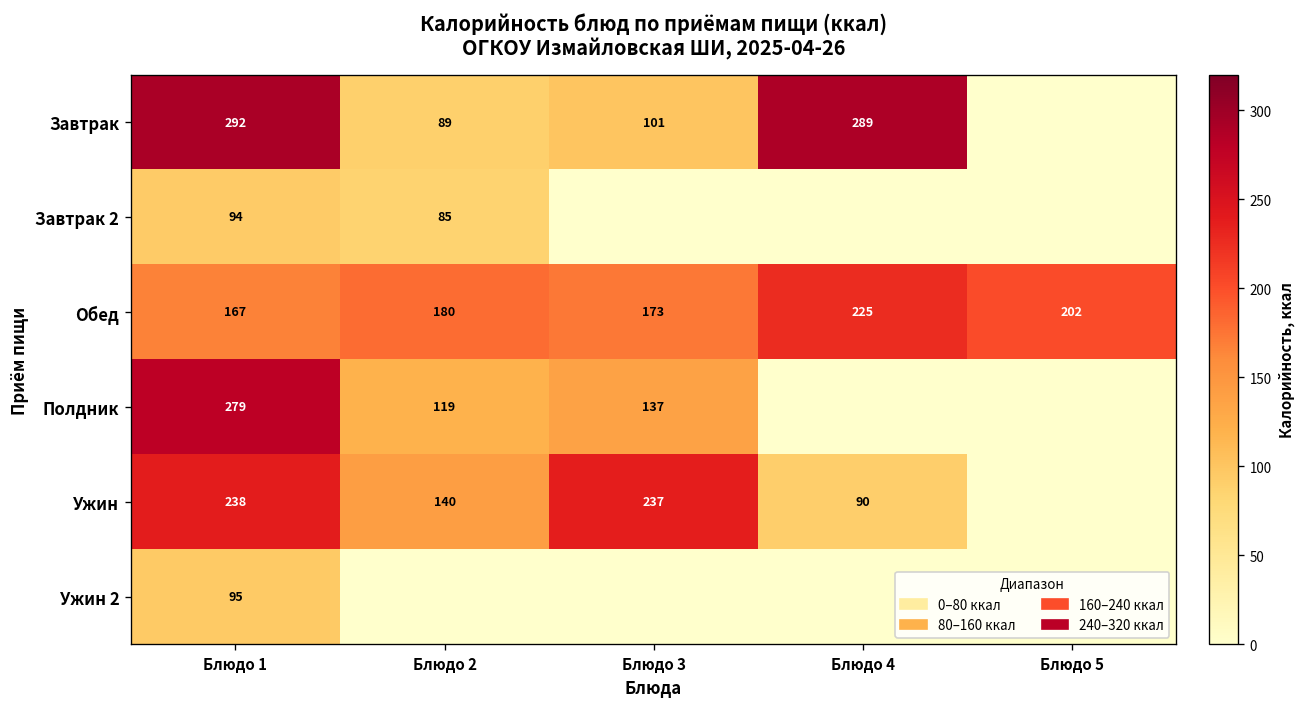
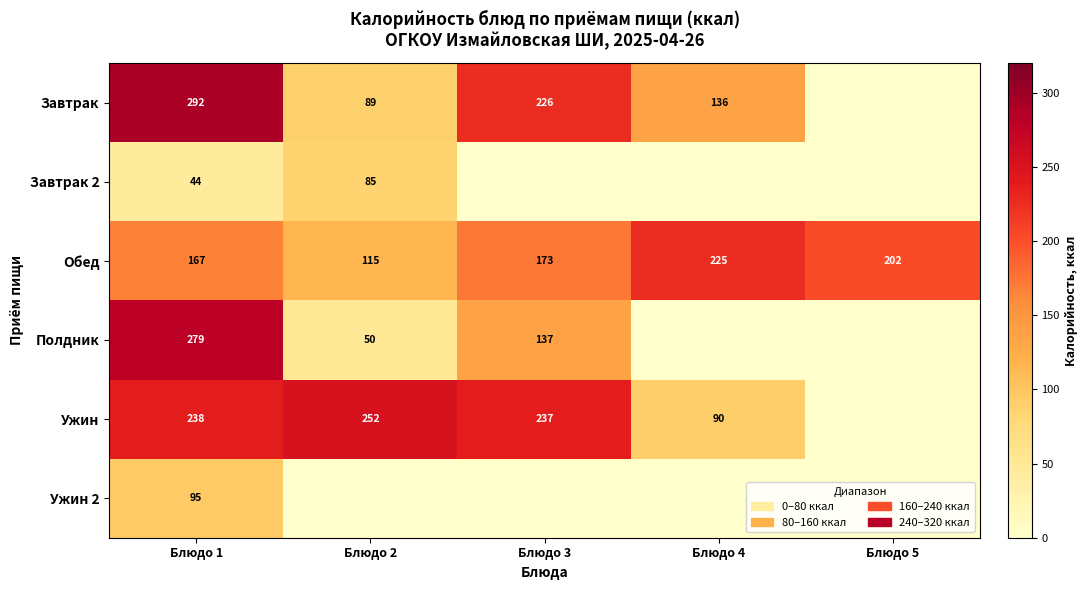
  {
    "Завтрак": {
      "Блюдо 1": 292,
      "Блюдо 2": 89,
-     "Блюдо 3": 101,
-     "Блюдо 4": 289
+     "Блюдо 3": 226,
+     "Блюдо 4": 136
    },
    "Завтрак 2": {
-     "Блюдо 1": 94,
+     "Блюдо 1": 44,
      "Блюдо 2": 85
    },
    "Обед": {
      "Блюдо 1": 167,
-     "Блюдо 2": 180,
+     "Блюдо 2": 115,
      "Блюдо 3": 173,
      "Блюдо 4": 225,
      "Блюдо 5": 202
    },
    "Полдник": {
      "Блюдо 1": 279,
-     "Блюдо 2": 119,
+     "Блюдо 2": 50,
      "Блюдо 3": 137
    },
    "Ужин": {
      "Блюдо 1": 238,
-     "Блюдо 2": 140,
+     "Блюдо 2": 252,
      "Блюдо 3": 237,
      "Блюдо 4": 90
    },
    "Ужин 2": {
      "Блюдо 1": 95
    }
  }
